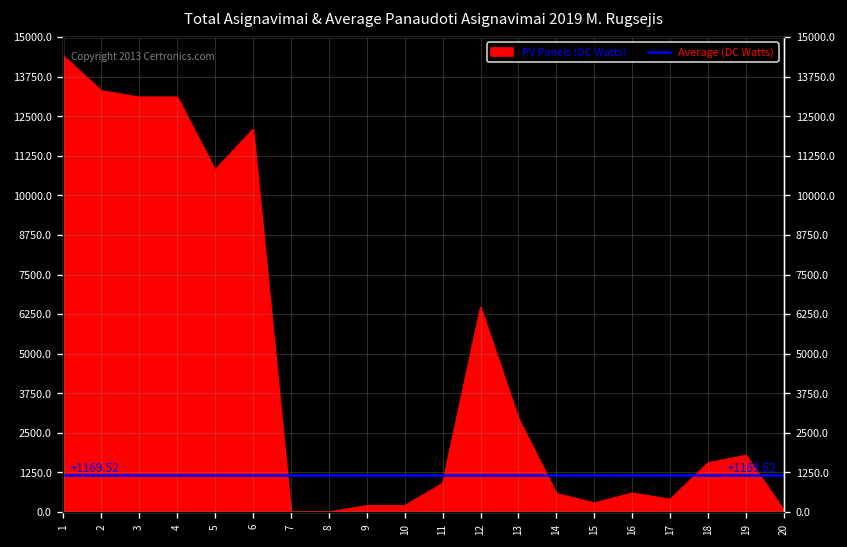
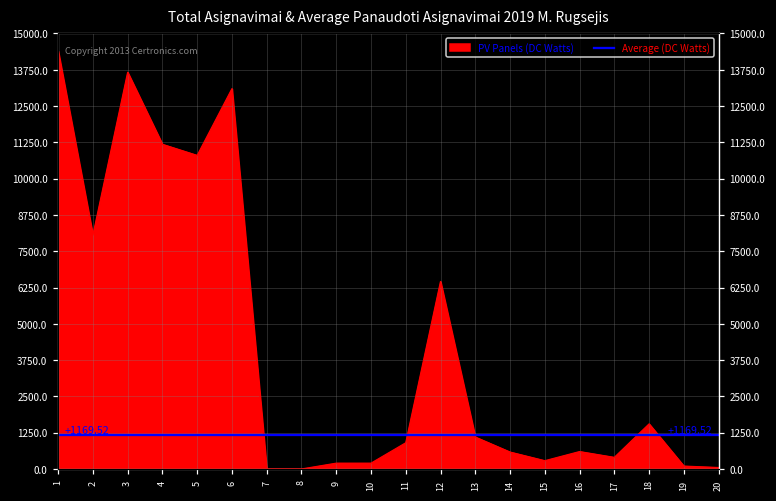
  {
-   "2": 13300,
-   "3": 13100,
-   "4": 13100,
+   "2": 8100,
+   "3": 13700,
+   "4": 11200,
    "5": 10800,
-   "6": 12100,
+   "6": 13100,
    "7": 0,
    "8": 0,
    "9": 200,
    "10": 200,
    "11": 900,
    "12": 6500,
-   "13": 2900,
+   "13": 1100,
    "14": 600,
    "15": 300,
    "16": 600,
    "17": 400,
    "18": 1600,
-   "19": 1800,
+   "19": 100,
    "20": 100
  }
